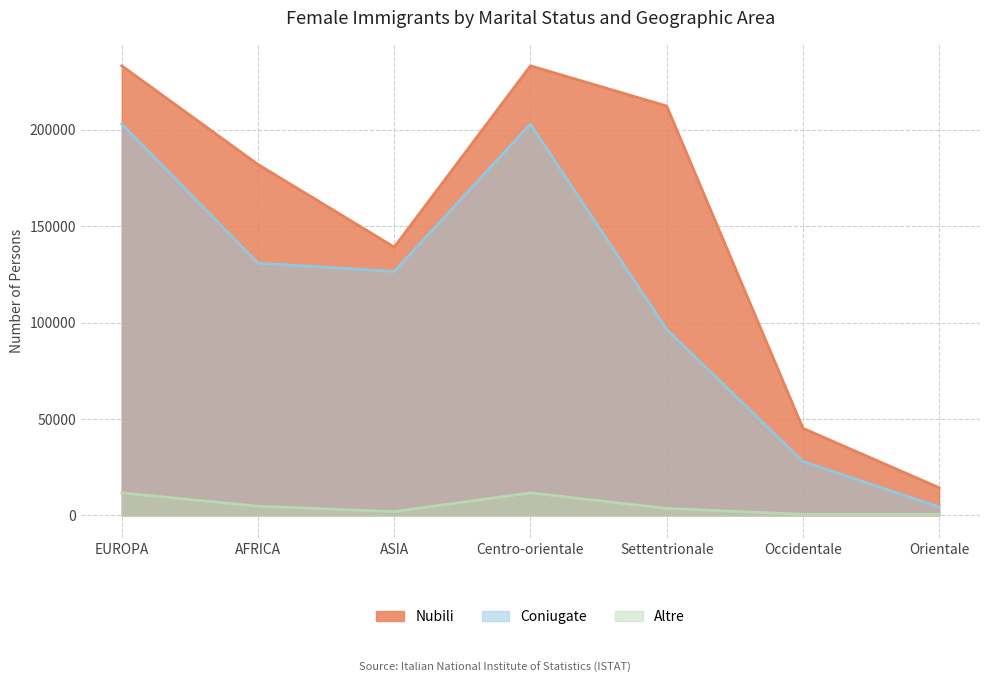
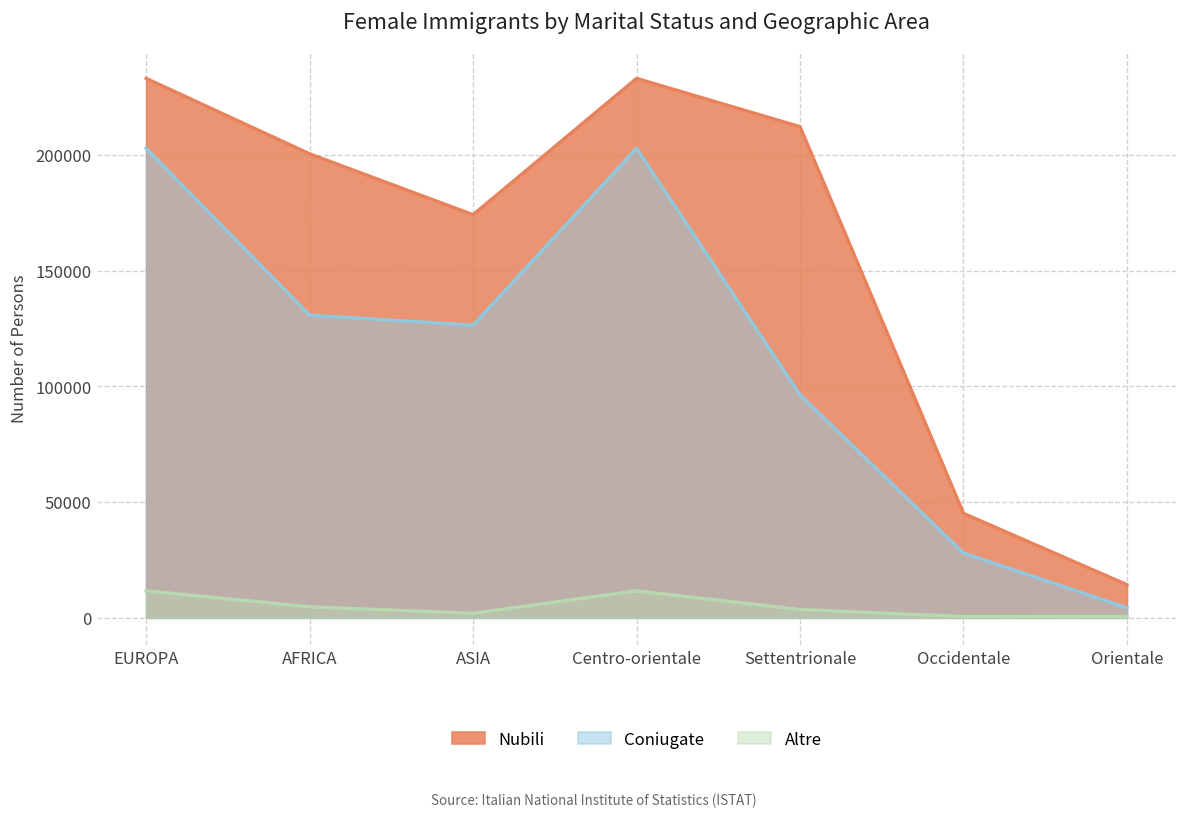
  {
    "Nubili": {
      "EUROPA": 233000,
-     "AFRICA": 182000,
-     "ASIA": 139000,
+     "AFRICA": 201000,
+     "ASIA": 174000,
      "Centro-orientale": 233000,
      "Settentrionale": 212000,
      "Occidentale": 45000,
      "Orientale": 14000
    }
  }
